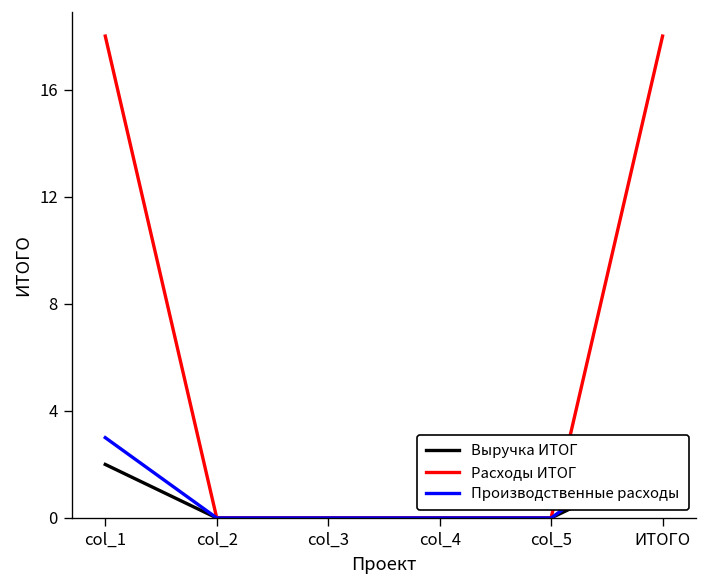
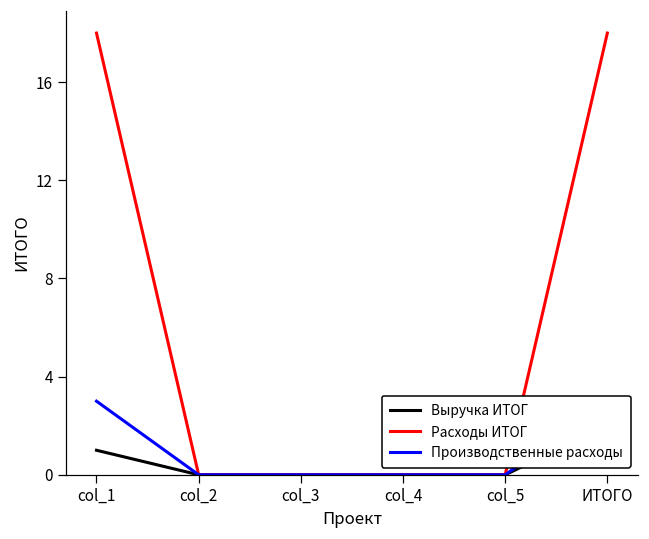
  {
    "Выручка ИТОГ": {
-     "col_1": 2
+     "col_1": 1
    },
    "Расходы ИТОГ": {
      "col_1": 18,
      "ИТОГО": 18
    },
    "Производственные расходы": {
      "col_1": 3
    }
  }
